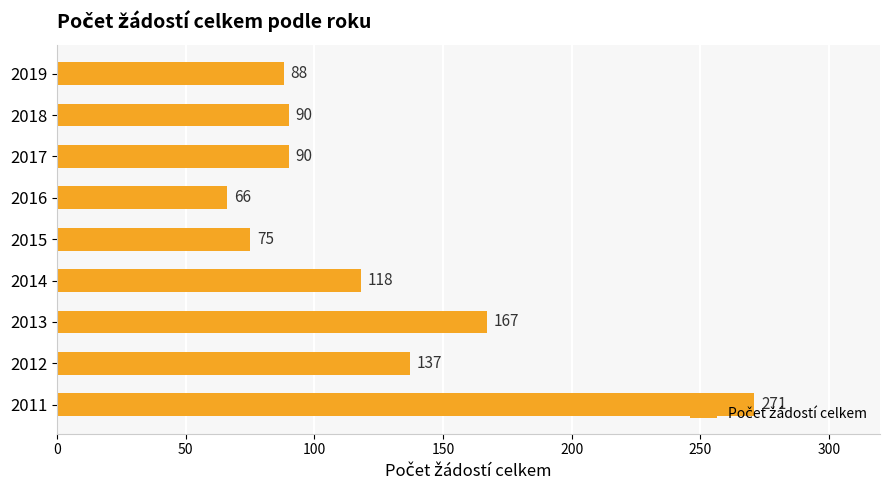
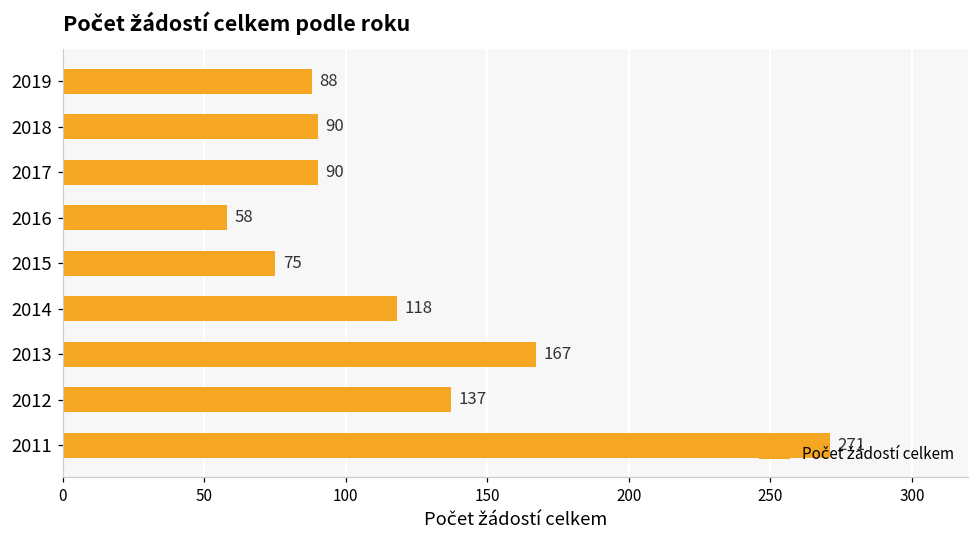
  {
    "2019": 88,
    "2018": 90,
    "2017": 90,
-   "2016": 66,
+   "2016": 58,
    "2015": 75,
    "2014": 118,
    "2013": 167,
    "2012": 137,
    "2011": 271
  }
